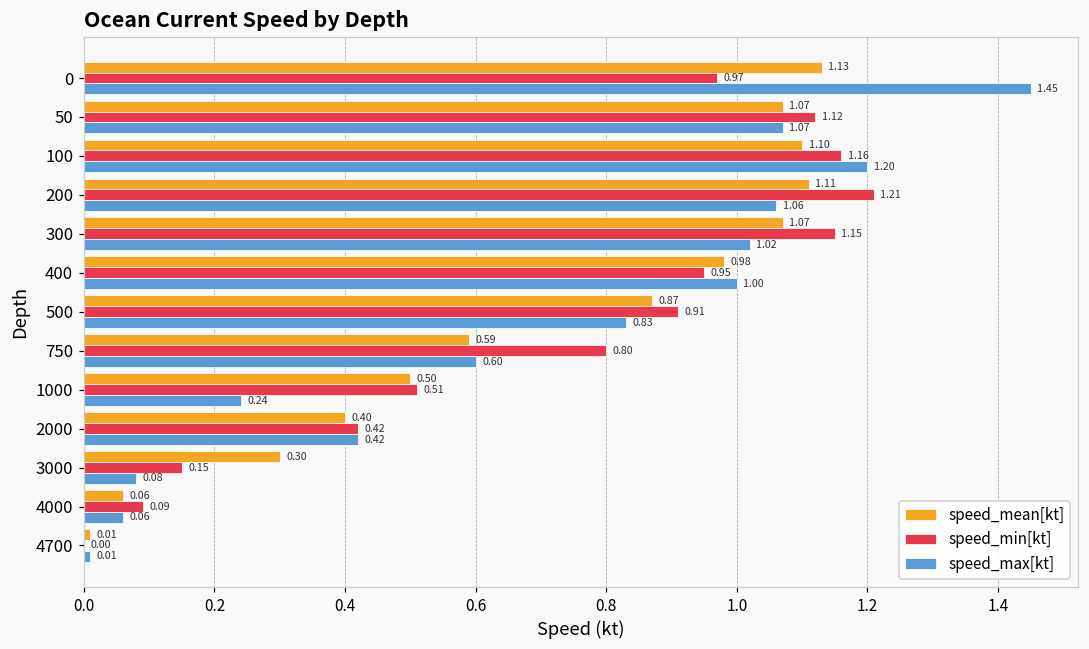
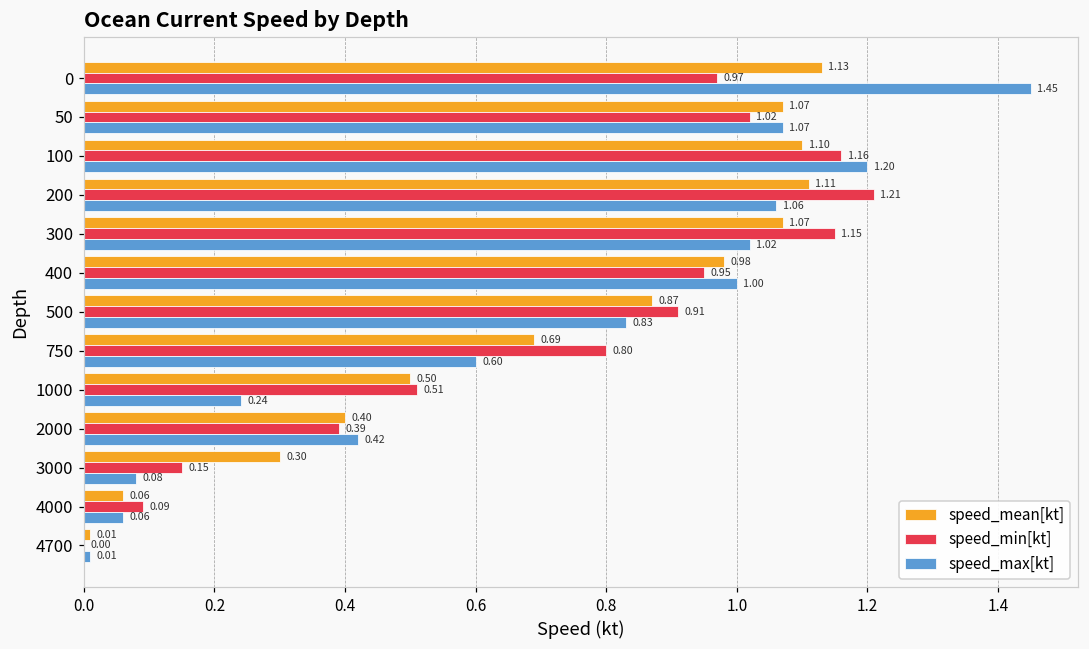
  {
    "speed_mean[kt]": {
      "0": 1.13,
      "50": 1.07,
      "100": 1.10,
      "200": 1.11,
      "300": 1.07,
      "400": 0.98,
      "500": 0.87,
-     "750": 0.59,
+     "750": 0.69,
      "1000": 0.50,
      "2000": 0.40,
      "3000": 0.30,
      "4000": 0.06,
      "4700": 0.01
    },
    "speed_min[kt]": {
      "0": 0.97,
-     "50": 1.12,
+     "50": 1.02,
      "100": 1.16,
      "200": 1.21,
      "300": 1.15,
      "400": 0.95,
      "500": 0.91,
      "750": 0.80,
      "1000": 0.51,
-     "2000": 0.42,
+     "2000": 0.39,
      "3000": 0.15,
      "4000": 0.09,
      "4700": 0.00
    },
    "speed_max[kt]": {
      "0": 1.45,
      "50": 1.07,
      "100": 1.20,
      "200": 1.06,
      "300": 1.02,
      "400": 1.00,
      "500": 0.83,
      "750": 0.60,
      "1000": 0.24,
      "2000": 0.42,
      "3000": 0.08,
      "4000": 0.06,
      "4700": 0.01
    }
  }
